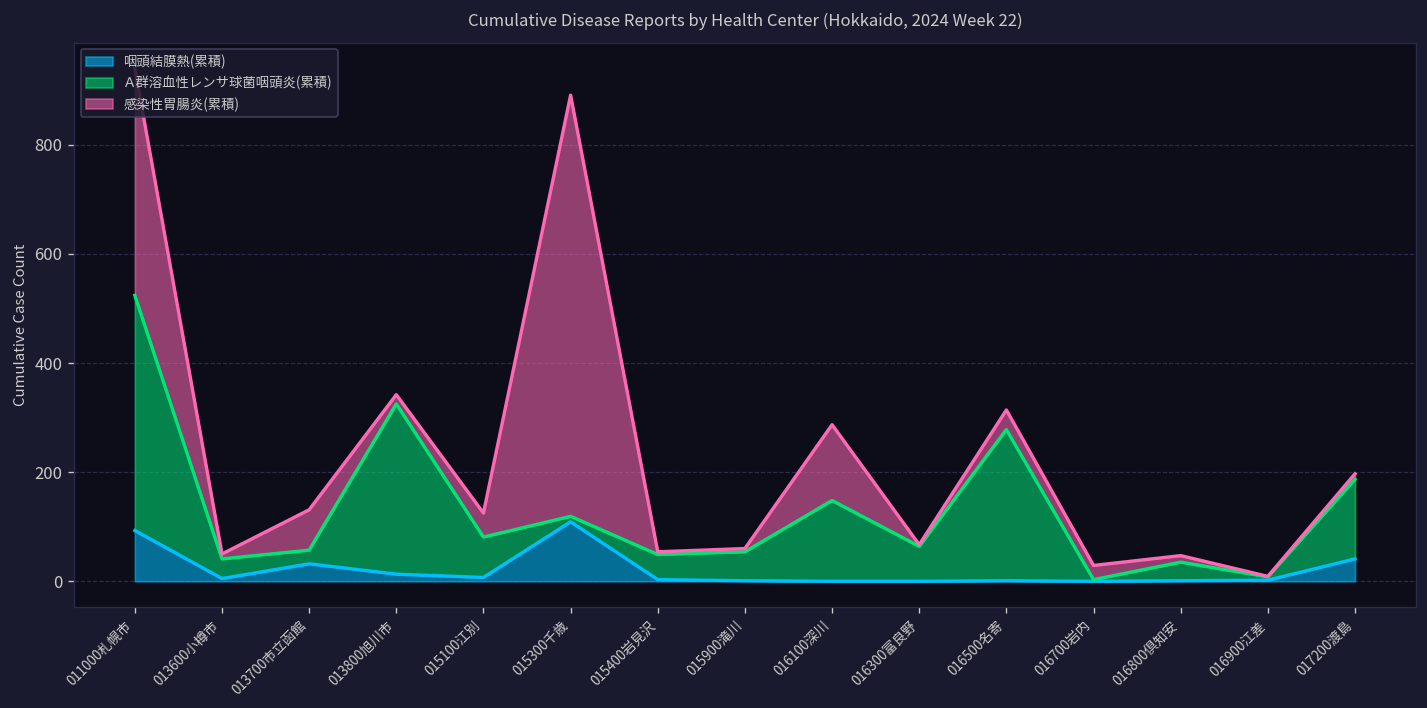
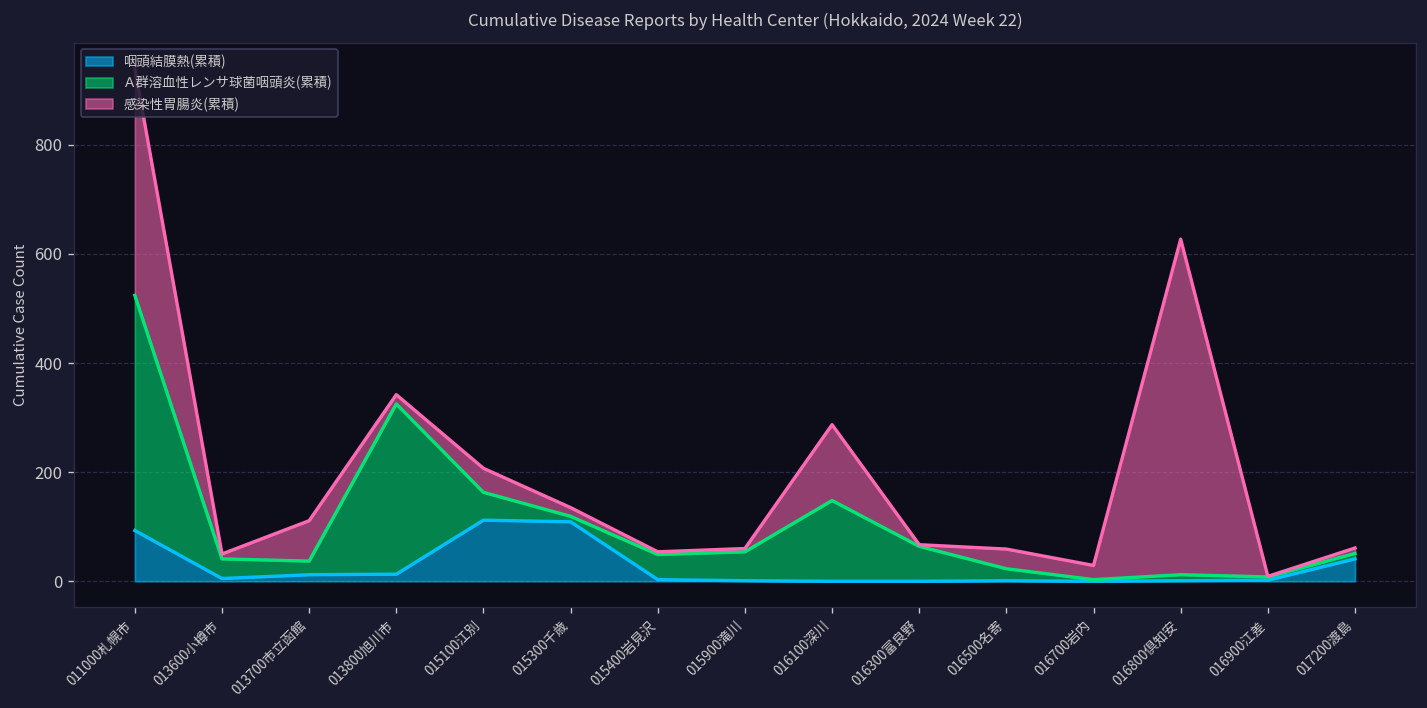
  {
    "咽頭結膜熱(累積)": {
      "011000札幌市": 90,
      "013600小樽市": 10,
-     "013700市立函館": 30,
+     "013700市立函館": 10,
      "013800旭川市": 10,
-     "015100江別": 10,
+     "015100江別": 110,
      "015300千歳": 110,
      "015400岩見沢": 0,
      "015900滝川": 0,
      "016100深川": 0,
      "016300富良野": 0,
      "016500名寄": 0,
      "016800倶知安": 0,
      "016900江差": 0,
      "017200渡島": 40
    },
    "Ａ群溶血性レンサ球菌咽頭炎(累積)": {
      "011000札幌市": 430,
      "013600小樽市": 40,
      "013700市立函館": 30,
      "013800旭川市": 310,
-     "015100江別": 70,
+     "015100江別": 50,
      "015300千歳": 10,
      "015900滝川": 50,
      "016100深川": 150,
-     "016500名寄": 280,
-     "016800倶知安": 30,
-     "017200渡島": 150
+     "016500名寄": 20,
+     "016800倶知安": 10,
+     "017200渡島": 10
    },
    "感染性胃腸炎(累積)": {
      "013600小樽市": 10,
      "013700市立函館": 70,
      "013800旭川市": 20,
      "015100江別": 40,
-     "015300千歳": 770,
+     "015300千歳": 20,
      "015900滝川": 10,
      "016100深川": 140,
      "016500名寄": 40,
      "016700岩内": 30,
-     "016800倶知安": 10,
+     "016800倶知安": 620,
      "017200渡島": 10
    }
  }
